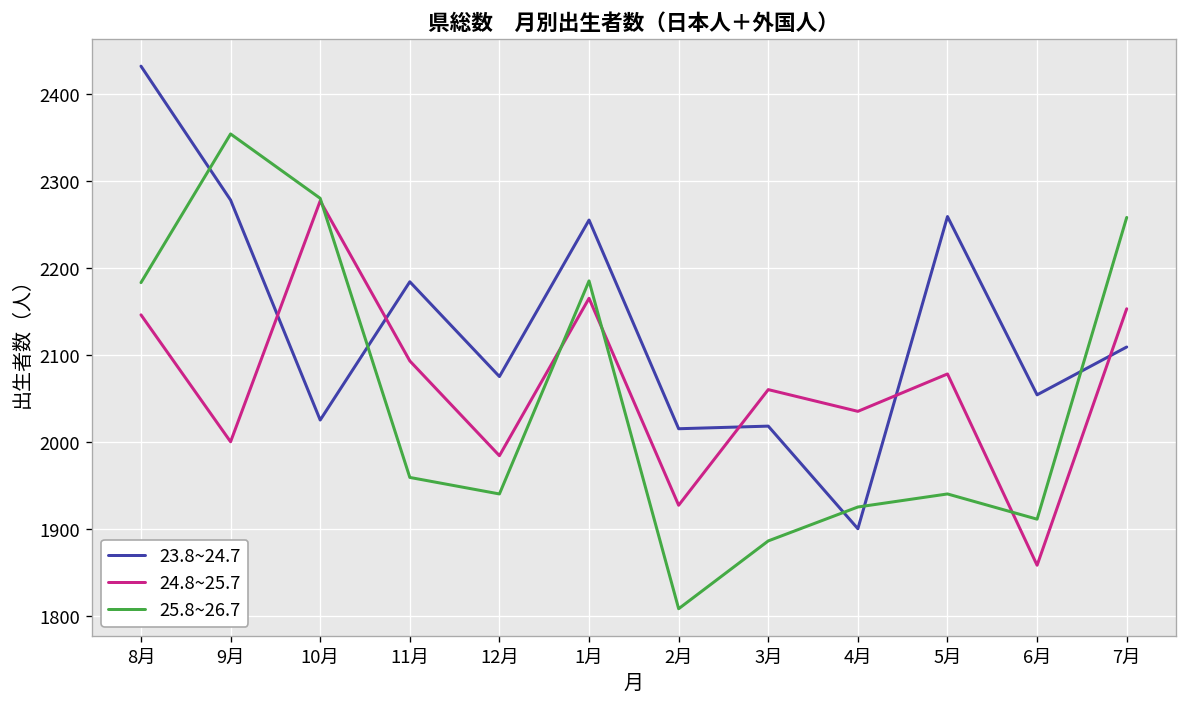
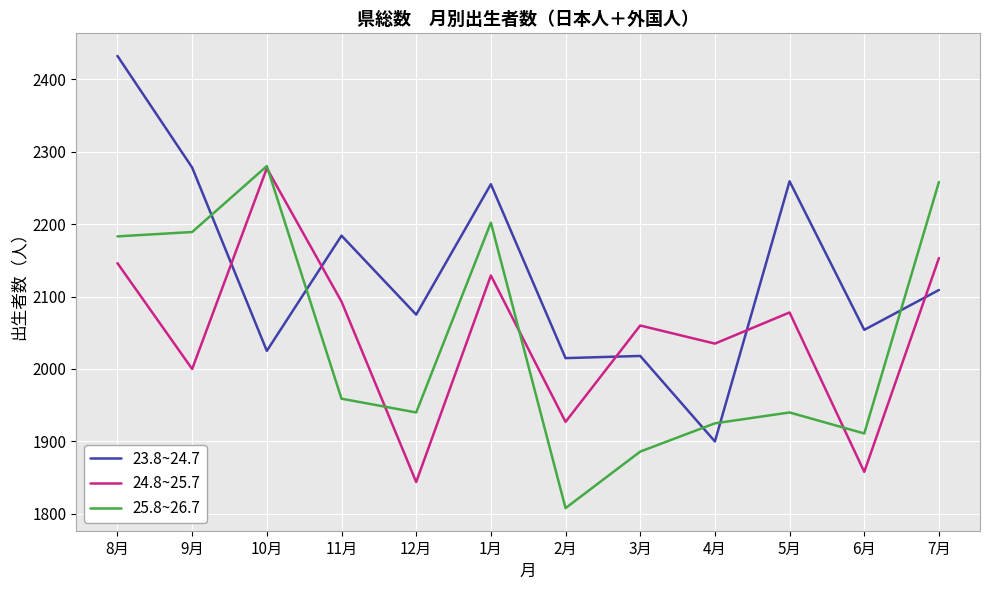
  {
    "23.8~24.7": {
      "8月": 2430,
      "9月": 2280,
      "10月": 2030,
      "11月": 2180,
      "12月": 2080,
      "1月": 2260,
      "2月": 2020,
      "3月": 2020,
      "4月": 1900,
      "5月": 2260,
      "6月": 2050,
      "7月": 2110
    },
    "24.8~25.7": {
      "8月": 2150,
      "9月": 2000,
      "11月": 2090,
-     "12月": 1980,
-     "1月": 2170,
+     "12月": 1840,
+     "1月": 2130,
      "2月": 1930,
      "3月": 2060,
      "4月": 2040,
      "5月": 2080,
      "6月": 1860,
      "7月": 2150
    },
    "25.8~26.7": {
      "8月": 2180,
-     "9月": 2350,
+     "9月": 2190,
      "11月": 1960,
      "12月": 1940,
-     "1月": 2190,
+     "1月": 2200,
      "2月": 1810,
      "3月": 1890,
      "4月": 1930,
      "5月": 1940,
      "6月": 1910,
      "7月": 2260
    }
  }
